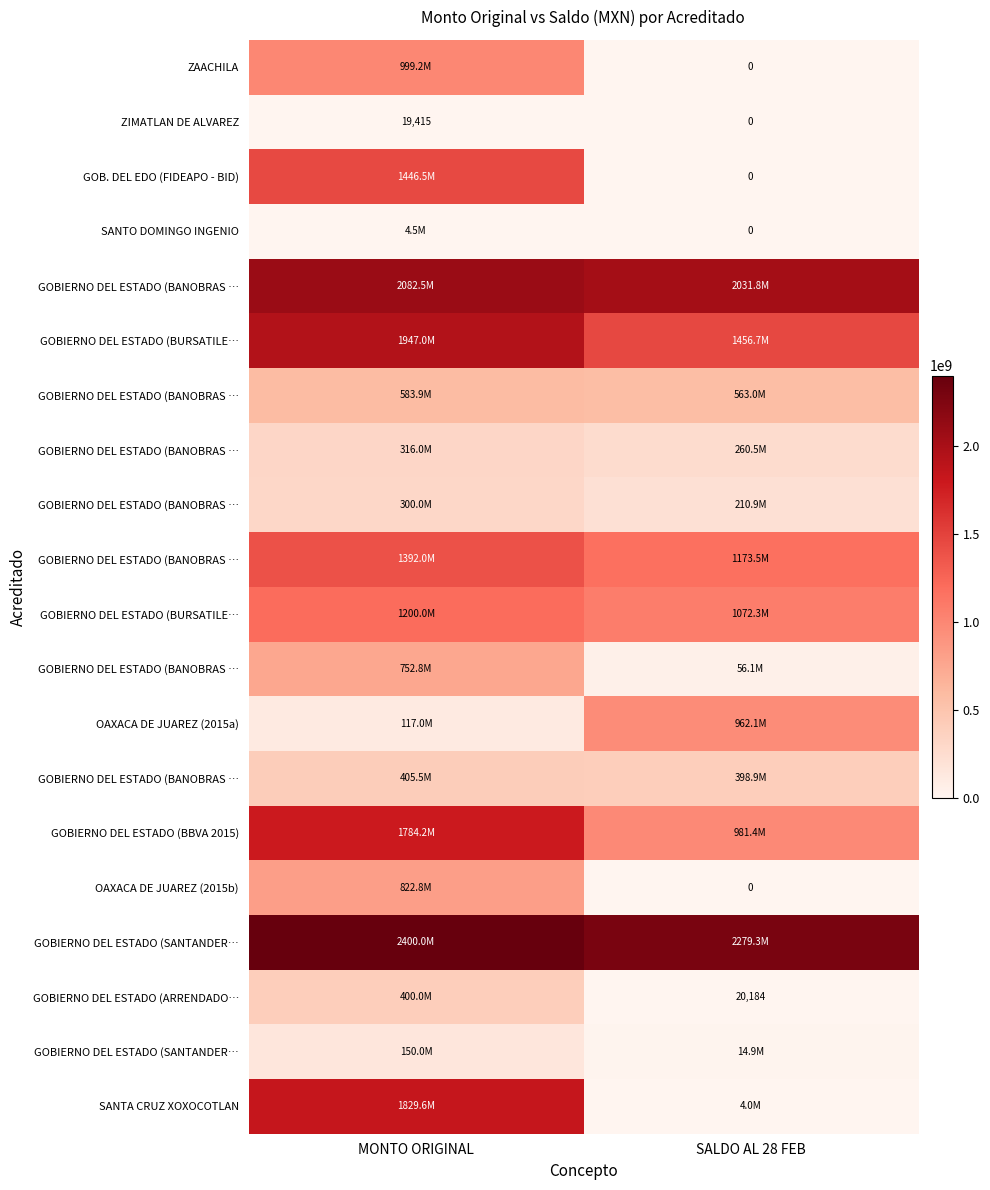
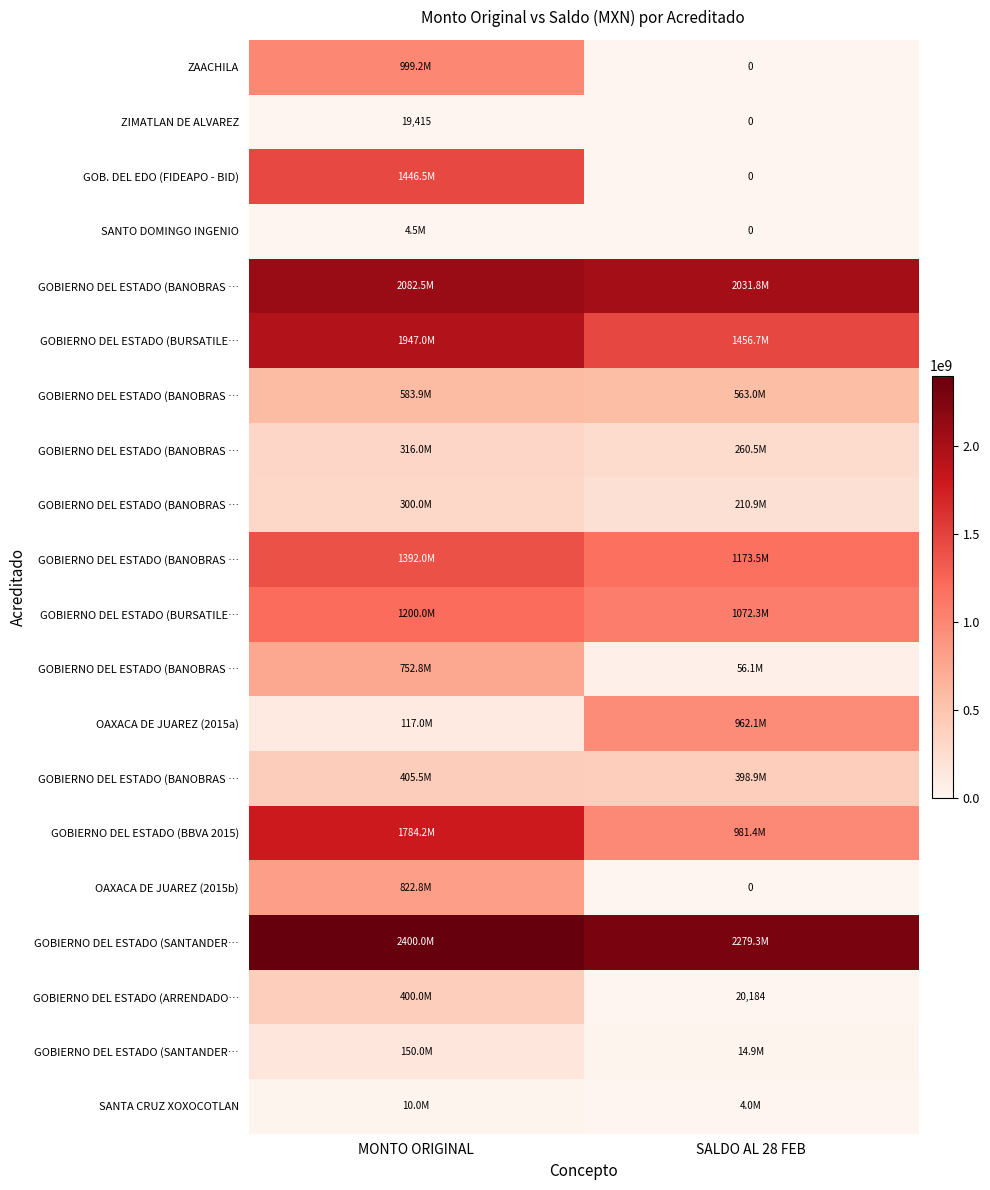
  {
    "ZAACHILA": {
      "MONTO ORIGINAL": "999.2M",
      "SALDO AL 28 FEB": "0"
    },
    "ZIMATLAN DE ALVAREZ": {
      "MONTO ORIGINAL": "19,415",
      "SALDO AL 28 FEB": "0"
    },
    "GOB. DEL EDO (FIDEAPO - BID)": {
      "MONTO ORIGINAL": "1446.5M",
      "SALDO AL 28 FEB": "0"
    },
    "SANTO DOMINGO INGENIO": {
      "MONTO ORIGINAL": "4.5M",
      "SALDO AL 28 FEB": "0"
    },
    "OAXACA DE JUAREZ (2015a)": {
      "MONTO ORIGINAL": "117.0M",
      "SALDO AL 28 FEB": "962.1M"
    },
    "GOBIERNO DEL ESTADO (BBVA 2015)": {
      "MONTO ORIGINAL": "1784.2M",
      "SALDO AL 28 FEB": "981.4M"
    },
    "OAXACA DE JUAREZ (2015b)": {
      "MONTO ORIGINAL": "822.8M",
      "SALDO AL 28 FEB": "0"
    },
    "GOBIERNO DEL ESTADO (ARRENDADO…": {
      "MONTO ORIGINAL": "400.0M",
      "SALDO AL 28 FEB": "20,184"
    },
    "SANTA CRUZ XOXOCOTLAN": {
-     "MONTO ORIGINAL": "1829.6M",
+     "MONTO ORIGINAL": "10.0M",
      "SALDO AL 28 FEB": "4.0M"
    }
  }
